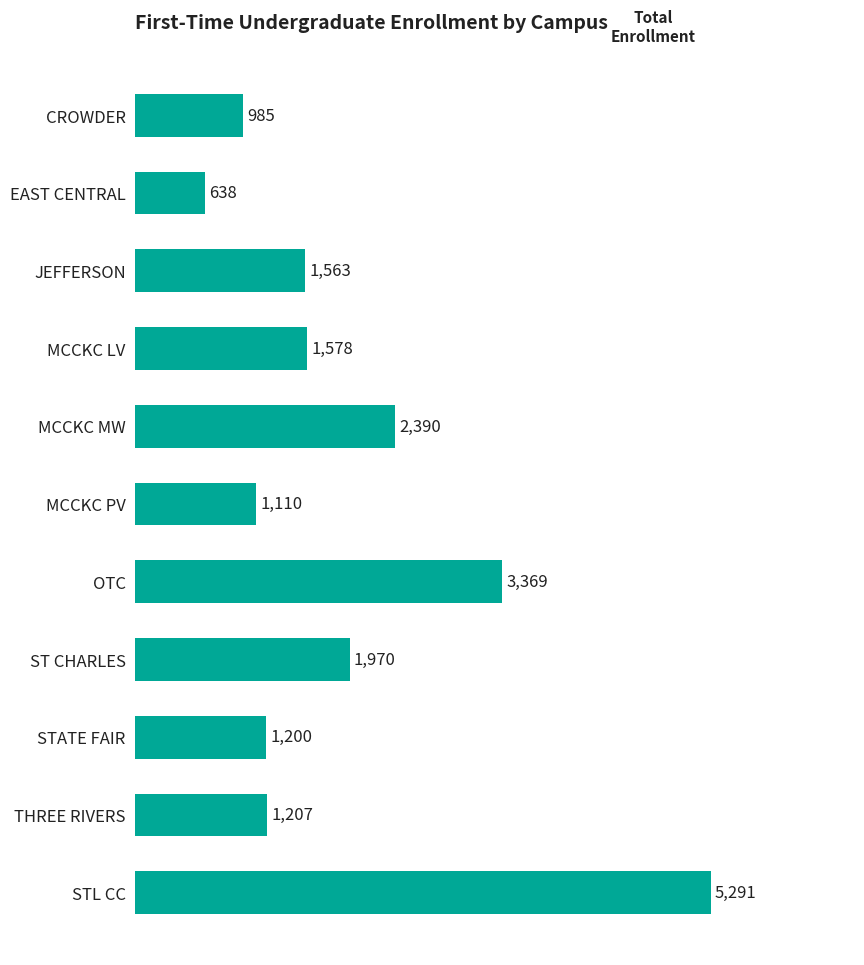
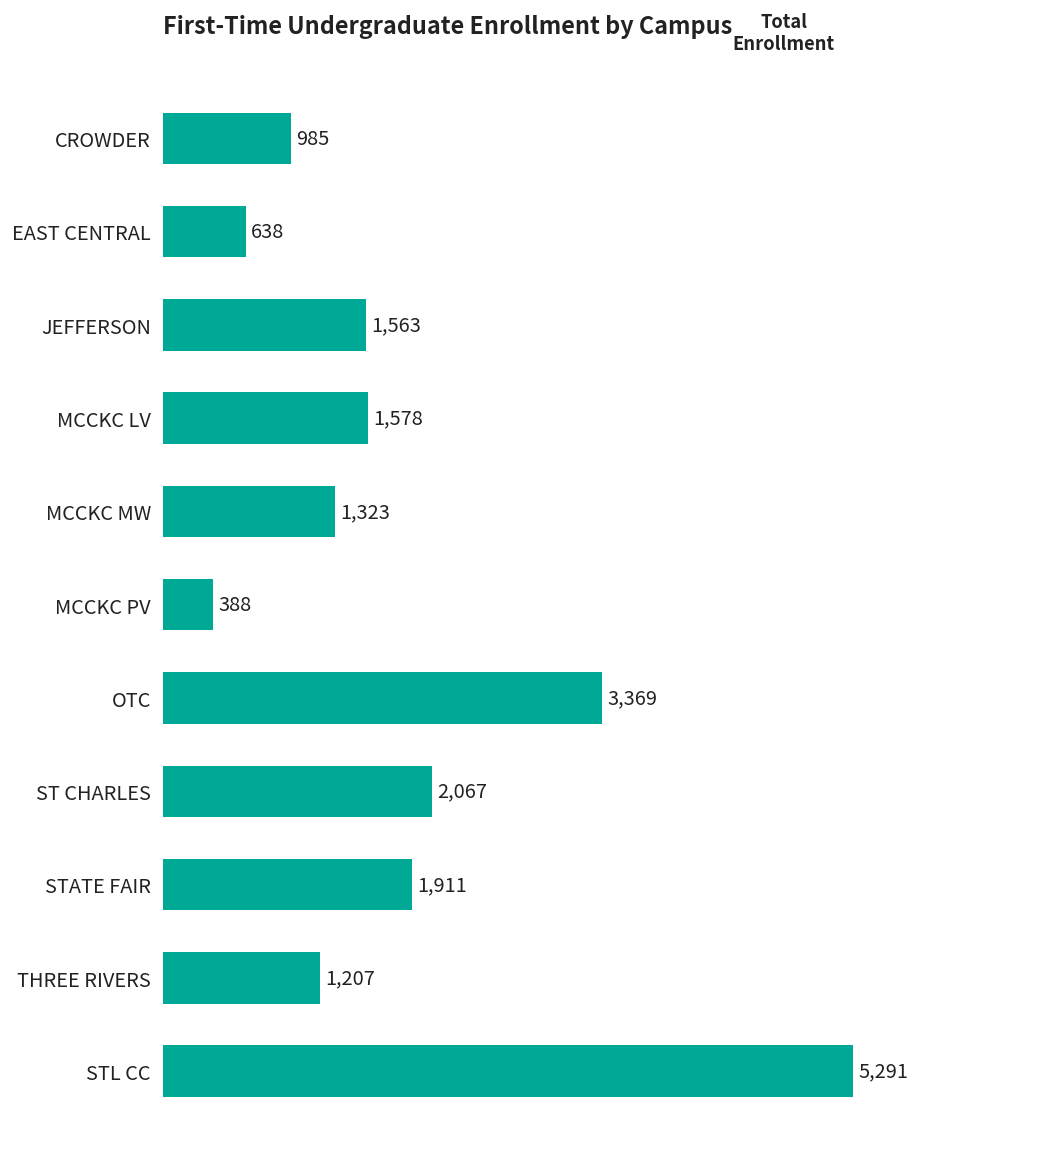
  {
    "CROWDER": "985",
    "EAST CENTRAL": "638",
    "JEFFERSON": "1,563",
    "MCCKC LV": "1,578",
-   "MCCKC MW": "2,390",
-   "MCCKC PV": "1,110",
+   "MCCKC MW": "1,323",
+   "MCCKC PV": "388",
    "OTC": "3,369",
-   "ST CHARLES": "1,970",
-   "STATE FAIR": "1,200",
+   "ST CHARLES": "2,067",
+   "STATE FAIR": "1,911",
    "THREE RIVERS": "1,207",
    "STL CC": "5,291"
  }
